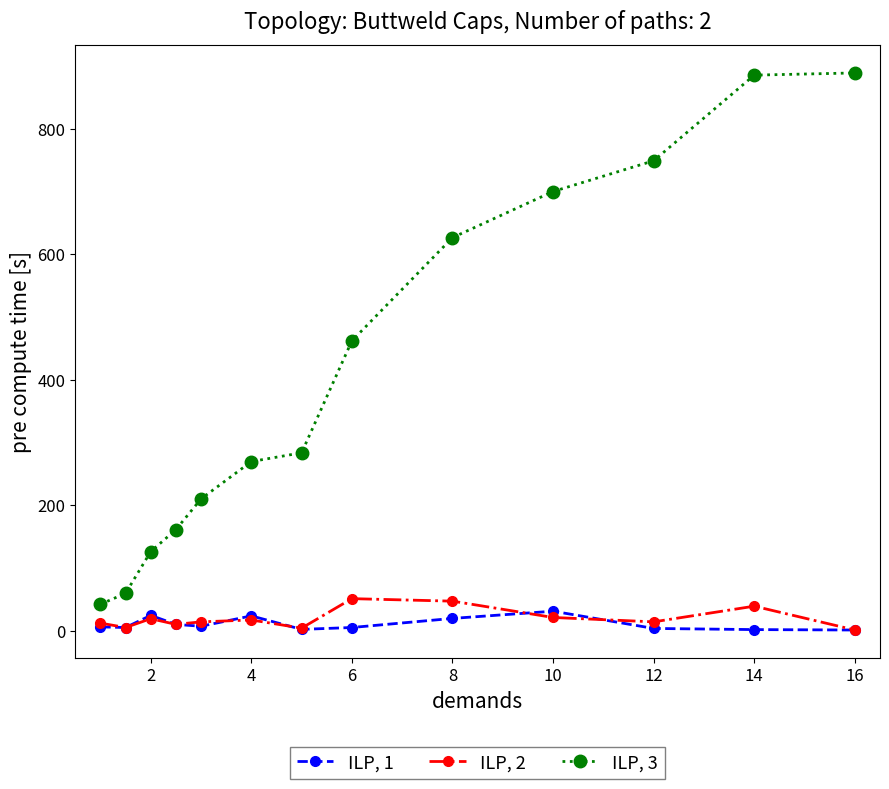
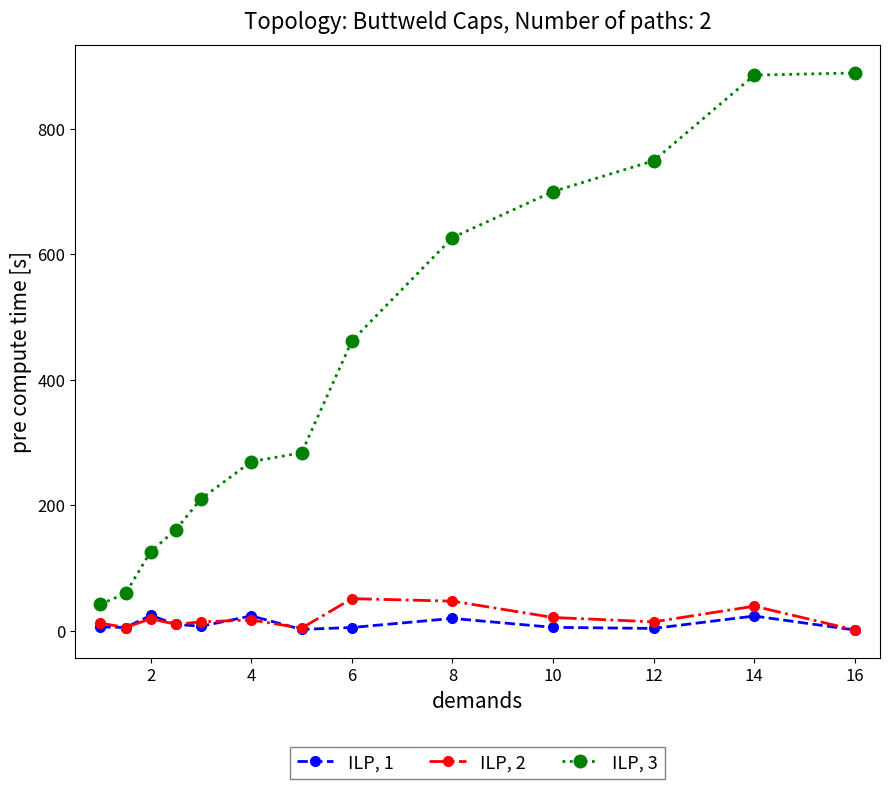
  {
    "ILP, 1": {
      "2": 20,
      "4": 20,
      "6": 10,
      "8": 20,
-     "10": 30,
+     "10": 10,
      "12": 0,
-     "14": 0
+     "14": 20
    },
    "ILP, 2": {
      "2": 20,
      "4": 20,
      "6": 50,
      "8": 50,
      "10": 20,
      "12": 10,
      "14": 40
    },
    "ILP, 3": {
      "2": 130,
      "4": 270,
      "6": 460,
      "8": 630,
      "10": 700,
      "12": 750,
      "14": 890,
      "16": 890
    }
  }
